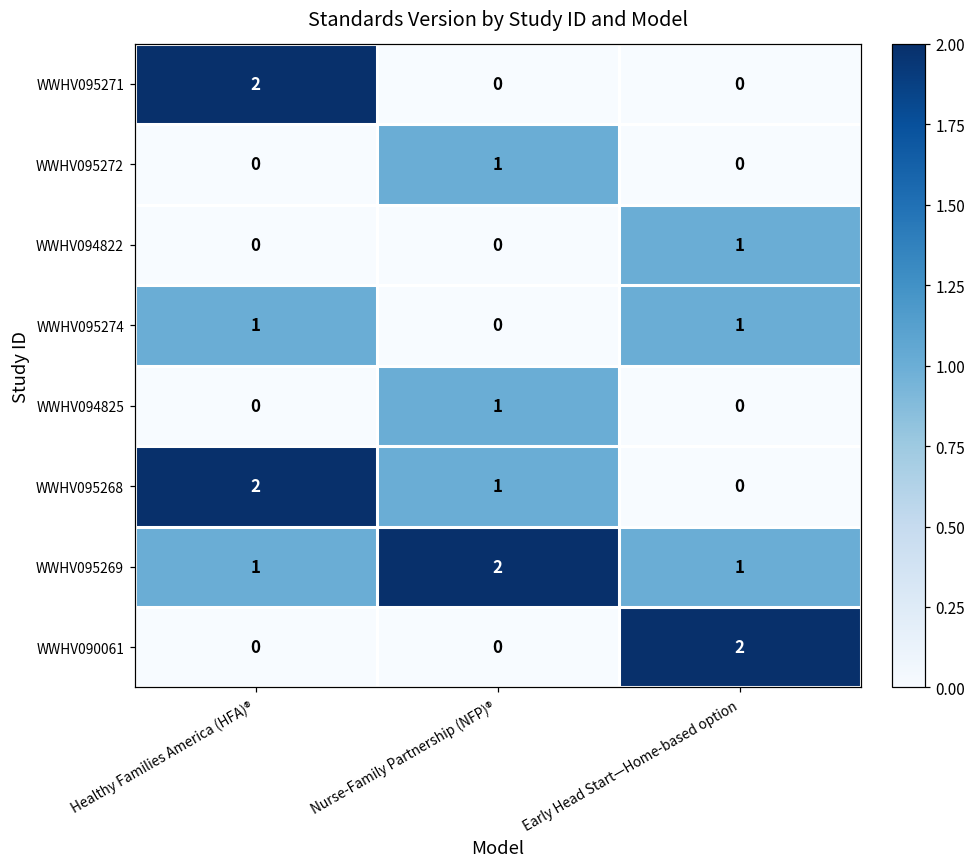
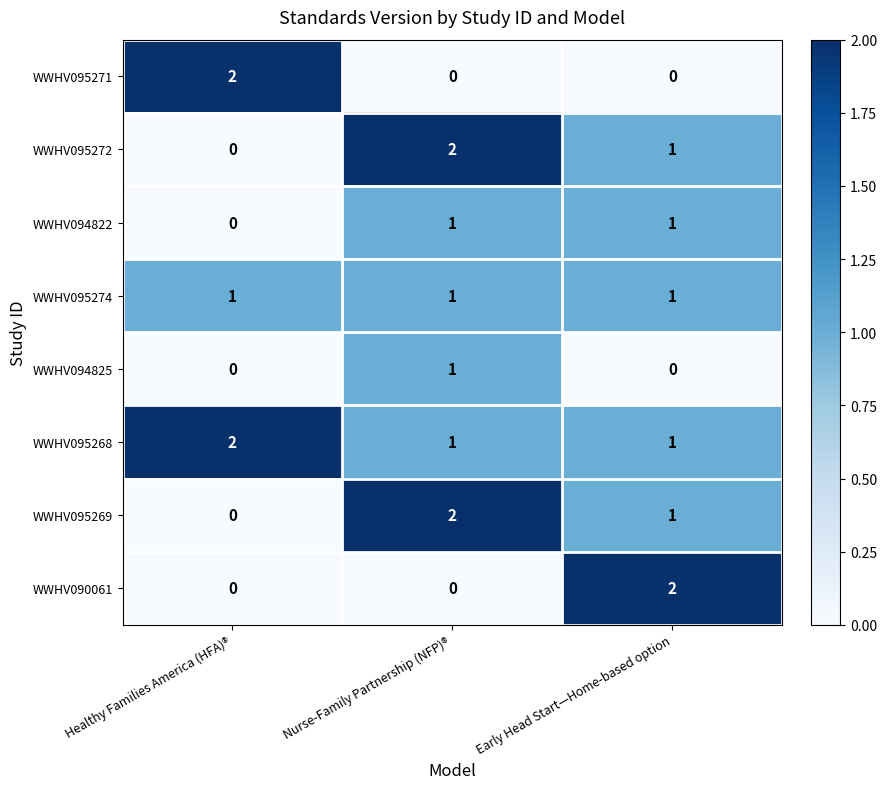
  {
    "WWHV095271": {
      "Healthy Families America (HFA)®": 2,
      "Nurse-Family Partnership (NFP)®": 0,
      "Early Head Start—Home-based option": 0
    },
    "WWHV095272": {
      "Healthy Families America (HFA)®": 0,
-     "Nurse-Family Partnership (NFP)®": 1,
-     "Early Head Start—Home-based option": 0
+     "Nurse-Family Partnership (NFP)®": 2,
+     "Early Head Start—Home-based option": 1
    },
    "WWHV094822": {
      "Healthy Families America (HFA)®": 0,
-     "Nurse-Family Partnership (NFP)®": 0,
+     "Nurse-Family Partnership (NFP)®": 1,
      "Early Head Start—Home-based option": 1
    },
    "WWHV095274": {
      "Healthy Families America (HFA)®": 1,
-     "Nurse-Family Partnership (NFP)®": 0,
+     "Nurse-Family Partnership (NFP)®": 1,
      "Early Head Start—Home-based option": 1
    },
    "WWHV094825": {
      "Healthy Families America (HFA)®": 0,
      "Nurse-Family Partnership (NFP)®": 1,
      "Early Head Start—Home-based option": 0
    },
    "WWHV095268": {
      "Healthy Families America (HFA)®": 2,
      "Nurse-Family Partnership (NFP)®": 1,
-     "Early Head Start—Home-based option": 0
+     "Early Head Start—Home-based option": 1
    },
    "WWHV095269": {
-     "Healthy Families America (HFA)®": 1,
+     "Healthy Families America (HFA)®": 0,
      "Nurse-Family Partnership (NFP)®": 2,
      "Early Head Start—Home-based option": 1
    },
    "WWHV090061": {
      "Healthy Families America (HFA)®": 0,
      "Nurse-Family Partnership (NFP)®": 0,
      "Early Head Start—Home-based option": 2
    }
  }
